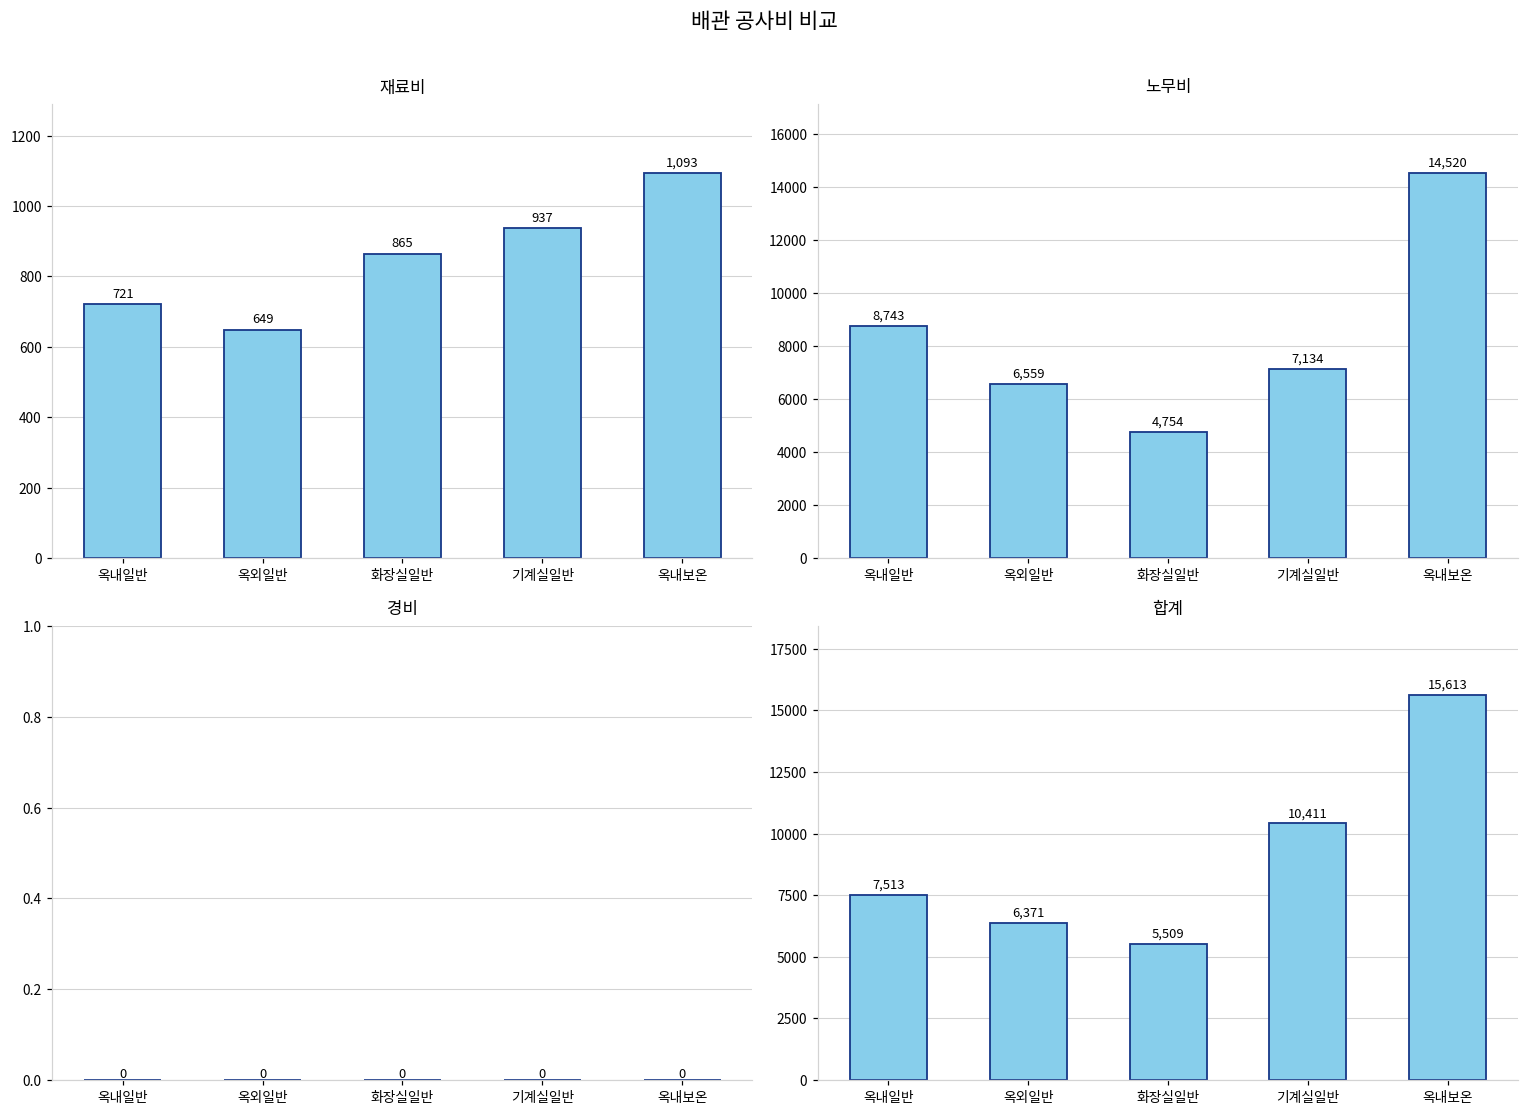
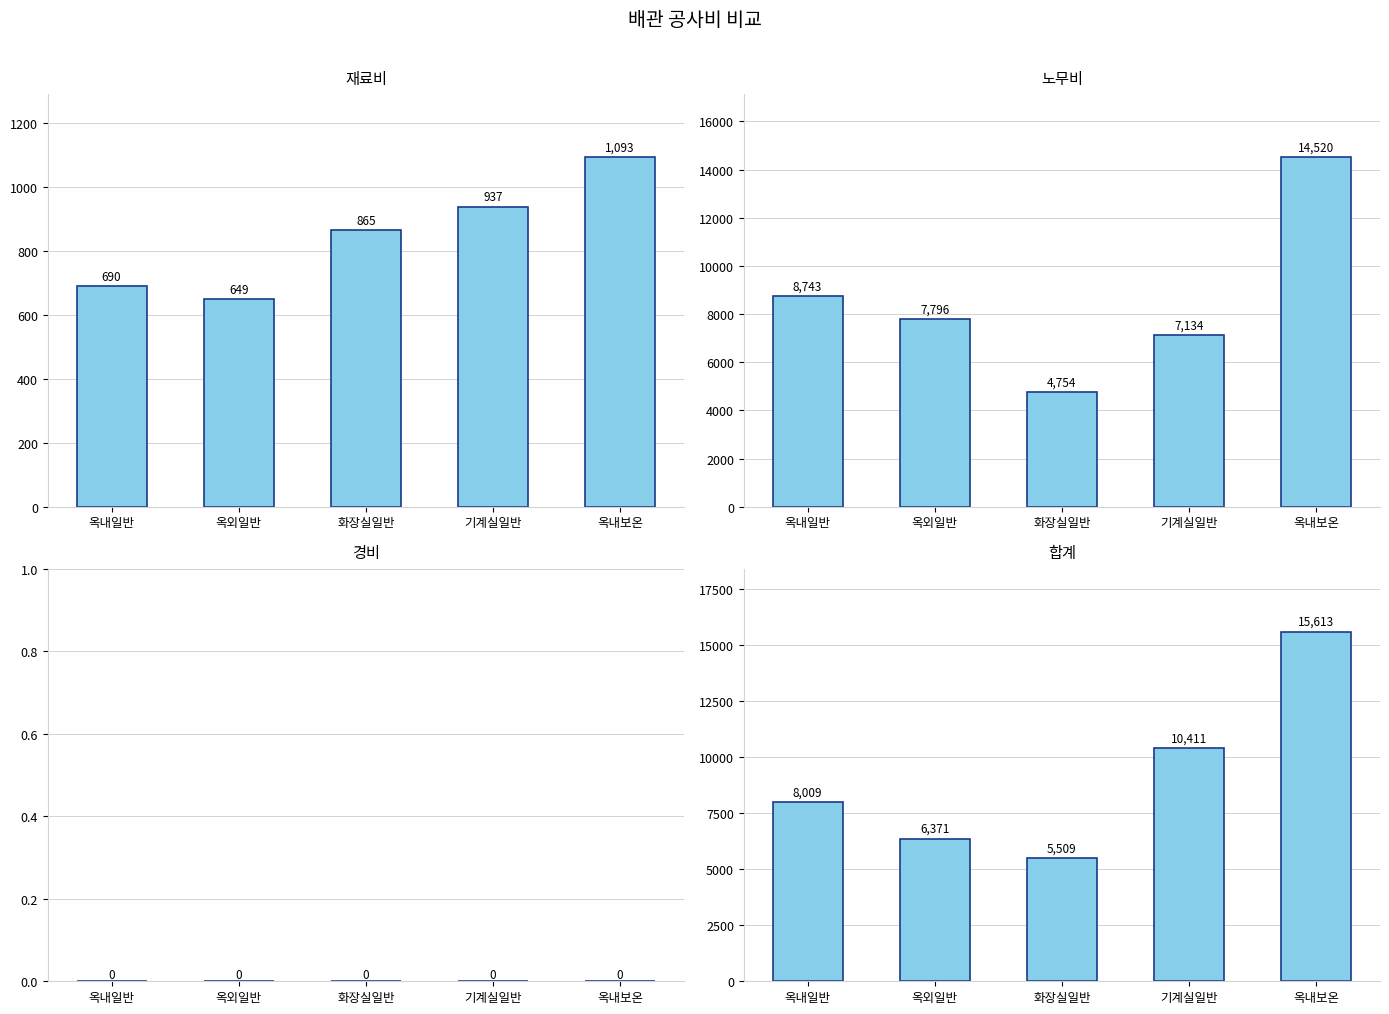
  {
    "재료비": {
-     "옥내일반": "721",
+     "옥내일반": "690",
      "옥외일반": "649",
      "화장실일반": "865",
      "기계실일반": "937",
      "옥내보온": "1,093"
    },
    "노무비": {
      "옥내일반": "8,743",
-     "옥외일반": "6,559",
+     "옥외일반": "7,796",
      "화장실일반": "4,754",
      "기계실일반": "7,134",
      "옥내보온": "14,520"
    },
    "경비": {
      "옥내일반": "0",
      "옥외일반": "0",
      "화장실일반": "0",
      "기계실일반": "0",
      "옥내보온": "0"
    },
    "합계": {
-     "옥내일반": "7,513",
+     "옥내일반": "8,009",
      "옥외일반": "6,371",
      "화장실일반": "5,509",
      "기계실일반": "10,411",
      "옥내보온": "15,613"
    }
  }
